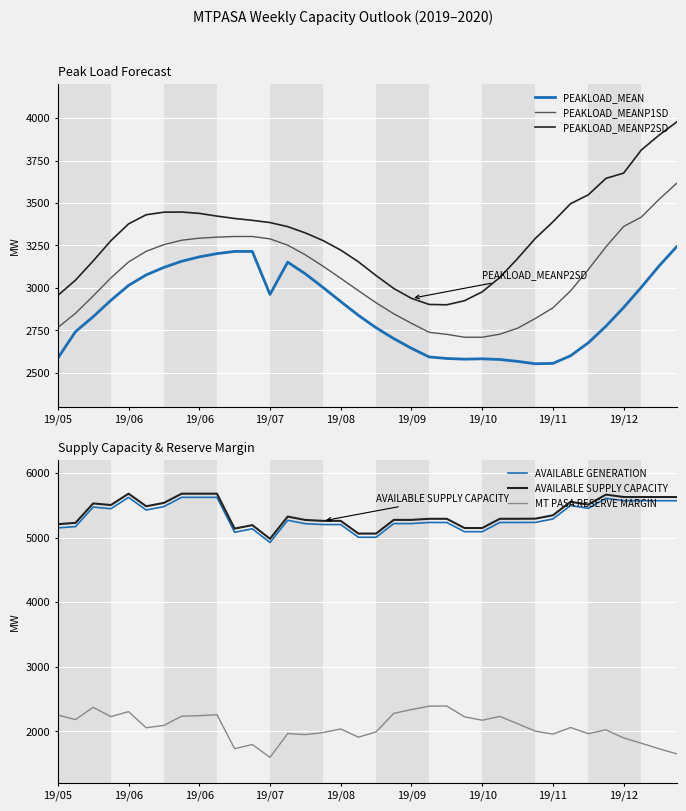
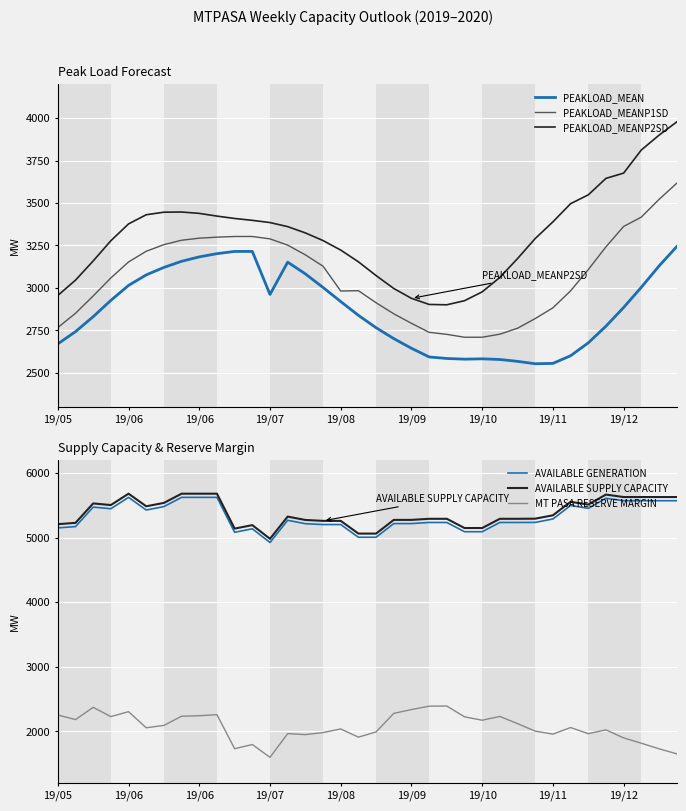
  {
    "Peak Load Forecast": {
      "PEAKLOAD_MEAN": {
-       "19/05": 2590,
+       "19/05": 2670,
        "19/07": 2960,
        "19/08": 2920,
        "19/09": 2650,
        "19/10": 2580,
        "19/11": 2560,
        "19/12": 2890
      },
      "PEAKLOAD_MEANP1SD": {
        "19/05": 2770,
        "19/07": 3290,
-       "19/08": 3060,
+       "19/08": 2980,
        "19/09": 2790,
        "19/10": 2710,
        "19/11": 2880,
        "19/12": 3360
      },
      "PEAKLOAD_MEANP2SD": {
        "19/05": 2960,
        "19/07": 3390,
        "19/08": 3220,
        "19/09": 2940,
        "19/10": 2980,
        "19/11": 3390,
        "19/12": 3680
      }
    },
    "Supply Capacity & Reserve Margin": {
      "AVAILABLE GENERATION": {
        "19/05": 5100,
        "19/07": 4900,
        "19/08": 5200,
        "19/09": 5200,
        "19/10": 5100,
        "19/11": 5300,
        "19/12": 5600
      },
      "AVAILABLE SUPPLY CAPACITY": {
        "19/05": 5200,
        "19/07": 5000,
        "19/08": 5300,
        "19/09": 5300,
        "19/10": 5100,
        "19/11": 5300,
        "19/12": 5600
      },
      "MT PASA RESERVE MARGIN": {
        "19/05": 2300,
        "19/07": 1600,
        "19/08": 2000,
        "19/09": 2300,
        "19/10": 2200,
        "19/11": 2000,
        "19/12": 1900
      }
    }
  }
